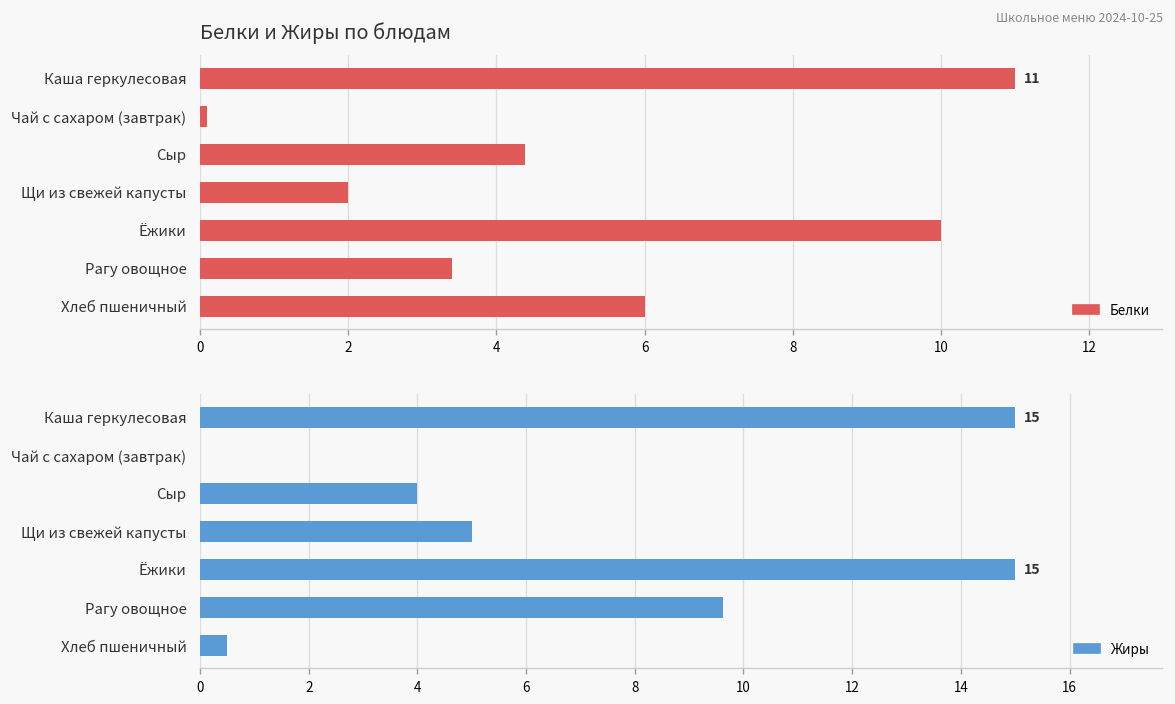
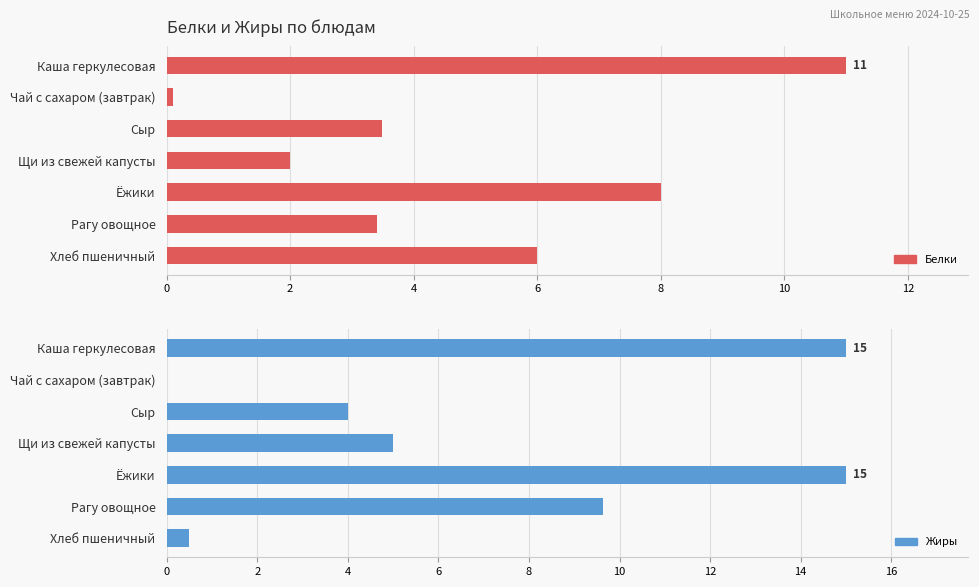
  {
    "Белки и Жиры по блюдам": {
      "Чай с сахаром (завтрак)": 0.1,
-     "Сыр": 4.4,
+     "Сыр": 3.5,
      "Щи из свежей капусты": 2.0,
-     "Ёжики": 10,
+     "Ёжики": 8,
      "Рагу овощное": 3.4,
      "Хлеб пшеничный": 6.0
    }
  }
